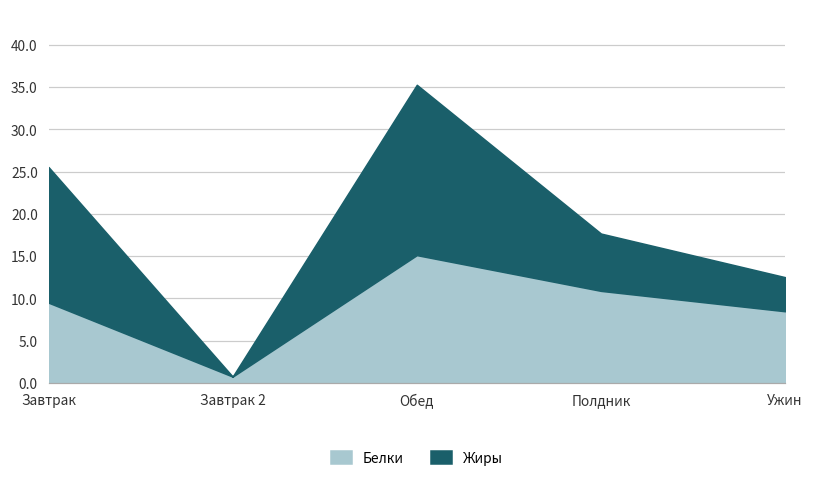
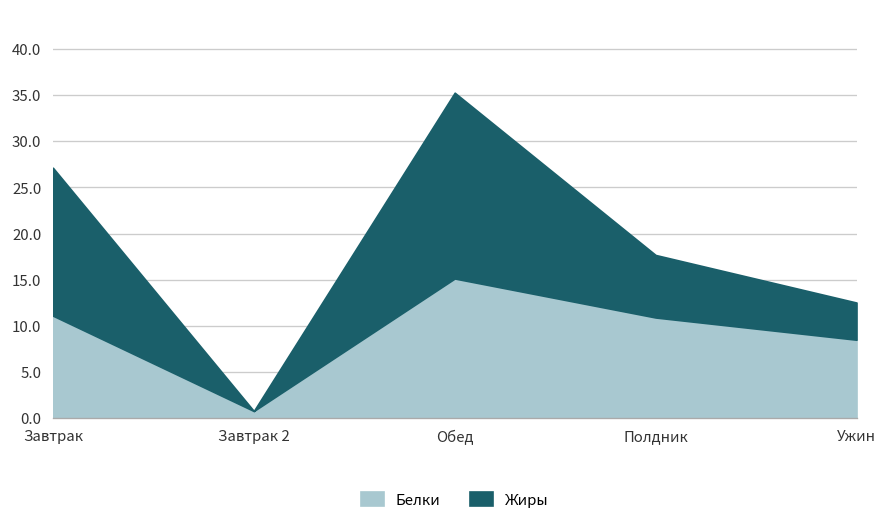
  {
    "Белки": {
-     "Завтрак": 10,
+     "Завтрак": 11,
      "Обед": 15,
      "Полдник": 11,
      "Ужин": 8
    },
    "Жиры": {
      "Завтрак": 16,
      "Обед": 20,
      "Полдник": 7,
      "Ужин": 4
    }
  }
